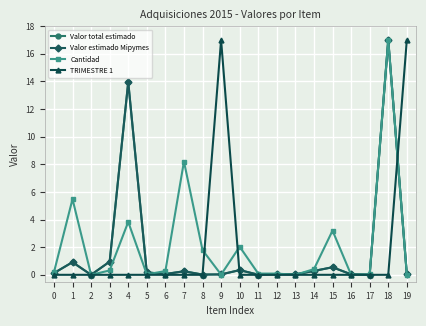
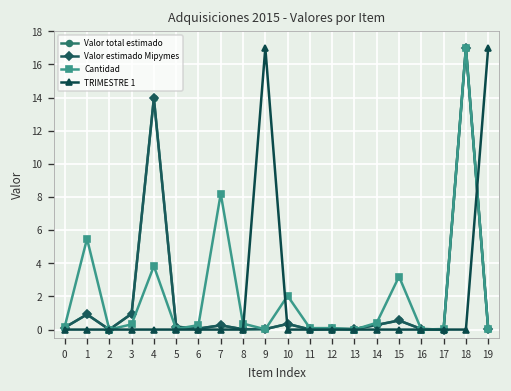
  {
    "Cantidad": {
      "1": 5.5,
      "3": 0.3,
      "4": 3.8,
      "6": 0.3,
      "7": 8.2,
-     "8": 1.8,
+     "8": 0.4,
      "10": 2.0,
      "15": 3.2
    }
  }
